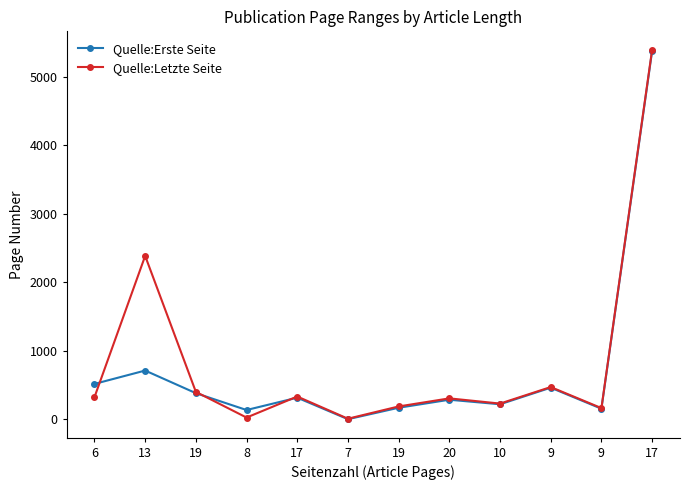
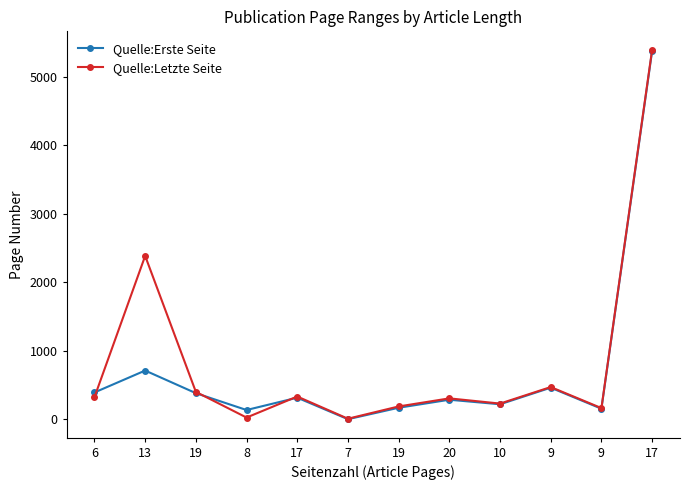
  {
    "Quelle:Erste Seite": {
-     "6": 500,
+     "6": 400,
      "13": 700,
      "8": 100
    },
    "Quelle:Letzte Seite": {
      "6": 300,
      "13": 2400,
      "8": 0
    }
  }
